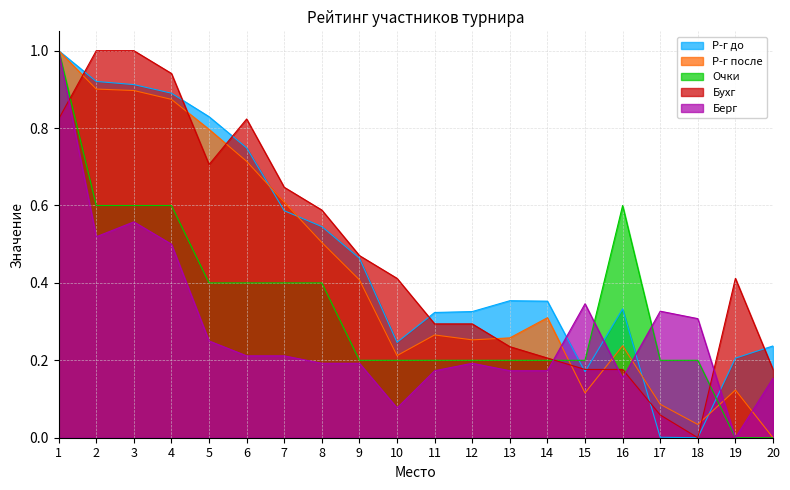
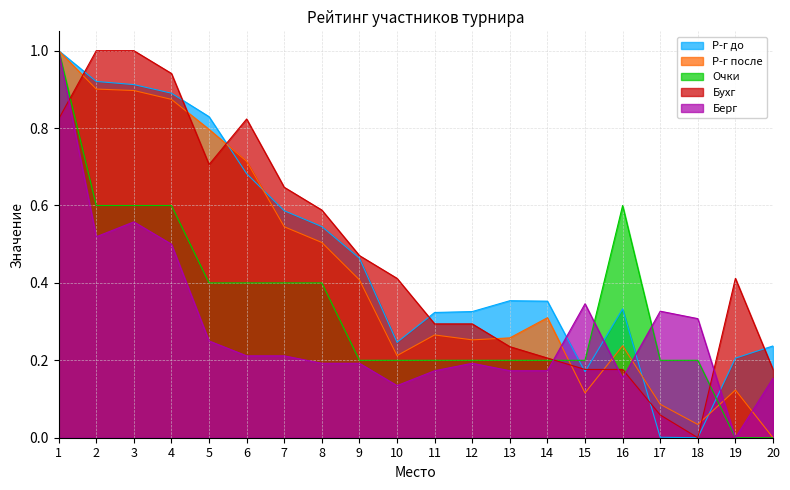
  {
    "Р-г до": {
      "2": 0.92,
      "3": 0.91,
      "4": 0.89,
      "5": 0.83,
-     "6": 0.75,
+     "6": 0.68,
      "7": 0.59,
      "8": 0.55,
      "9": 0.46,
      "10": 0.25,
      "11": 0.32,
      "12": 0.33,
      "13": 0.35,
      "14": 0.35,
      "16": 0.33,
      "17": 0.00,
      "19": 0.21,
      "20": 0.24
    },
    "Р-г после": {
      "2": 0.90,
      "3": 0.90,
      "4": 0.87,
      "5": 0.80,
      "6": 0.71,
-     "7": 0.61,
+     "7": 0.55,
      "8": 0.50,
      "9": 0.41,
      "10": 0.21,
      "11": 0.27,
      "12": 0.25,
      "13": 0.26,
      "14": 0.31,
      "15": 0.12,
      "16": 0.24,
      "17": 0.09,
      "18": 0.03,
      "19": 0.12
    },
    "Очки": {
      "2": 0.60,
      "3": 0.60,
      "4": 0.60,
      "5": 0.40,
      "6": 0.40,
      "7": 0.40,
      "8": 0.40,
      "9": 0.20,
      "10": 0.20,
      "11": 0.20,
      "12": 0.20,
      "13": 0.20,
      "15": 0.20,
      "16": 0.60,
      "17": 0.20,
      "18": 0.20
    },
    "Бухг": {
      "1": 0.82,
      "2": 1.00,
      "3": 1.00,
      "4": 0.94,
      "5": 0.71,
      "6": 0.82,
      "7": 0.65,
      "8": 0.59,
      "9": 0.47,
      "10": 0.41,
      "11": 0.29,
      "12": 0.29,
      "13": 0.24,
      "16": 0.18,
      "17": 0.06,
      "19": 0.41,
      "20": 0.18
    },
    "Берг": {
      "2": 0.52,
      "3": 0.56,
      "4": 0.50,
      "5": 0.25,
      "6": 0.21,
      "7": 0.21,
      "8": 0.19,
      "9": 0.19,
-     "10": 0.08,
+     "10": 0.13,
      "11": 0.17,
      "12": 0.19,
      "13": 0.17,
      "14": 0.17,
      "15": 0.35,
      "16": 0.15,
      "17": 0.33,
      "18": 0.31,
      "20": 0.15
    }
  }
